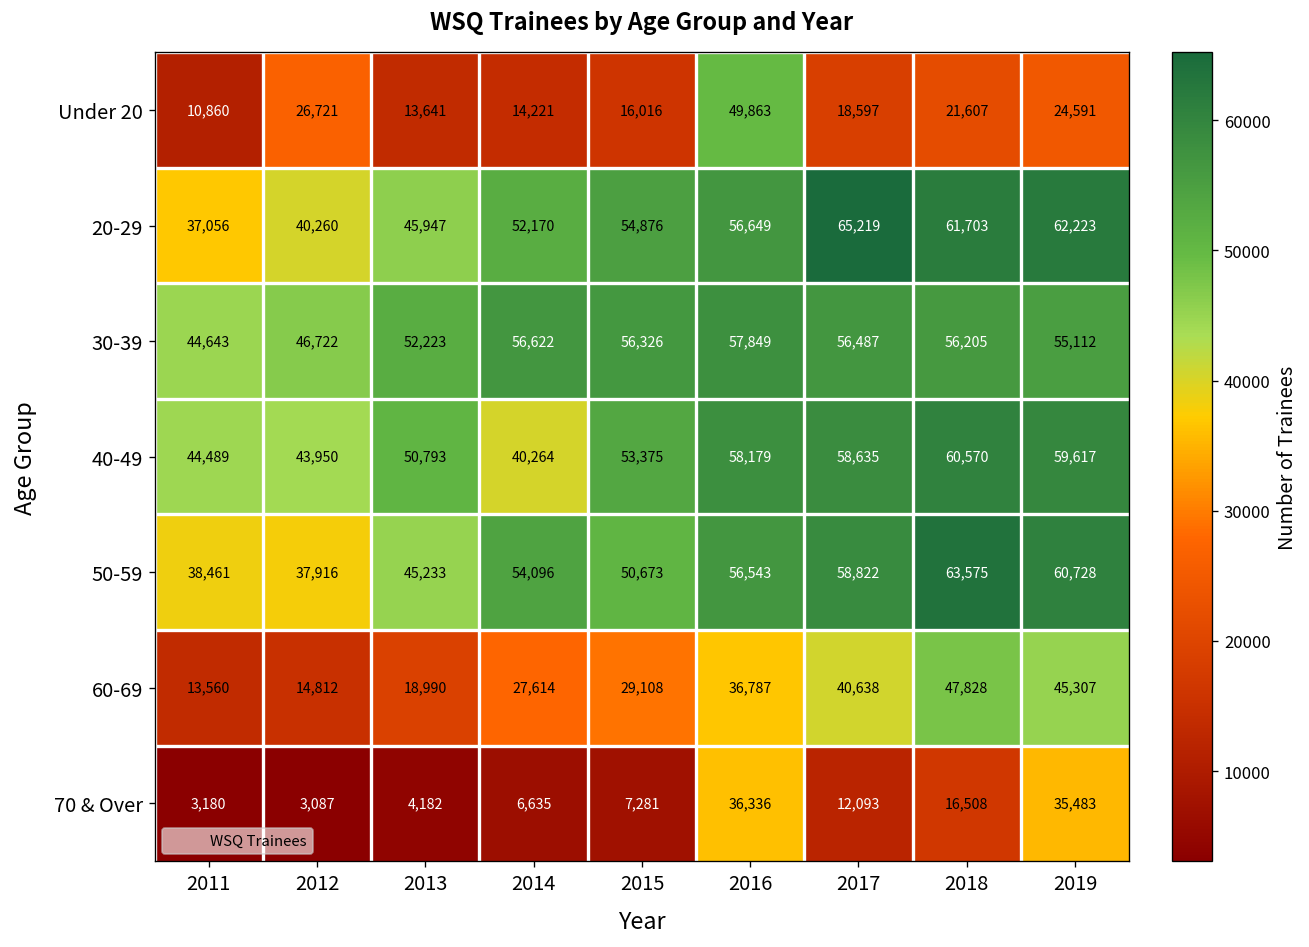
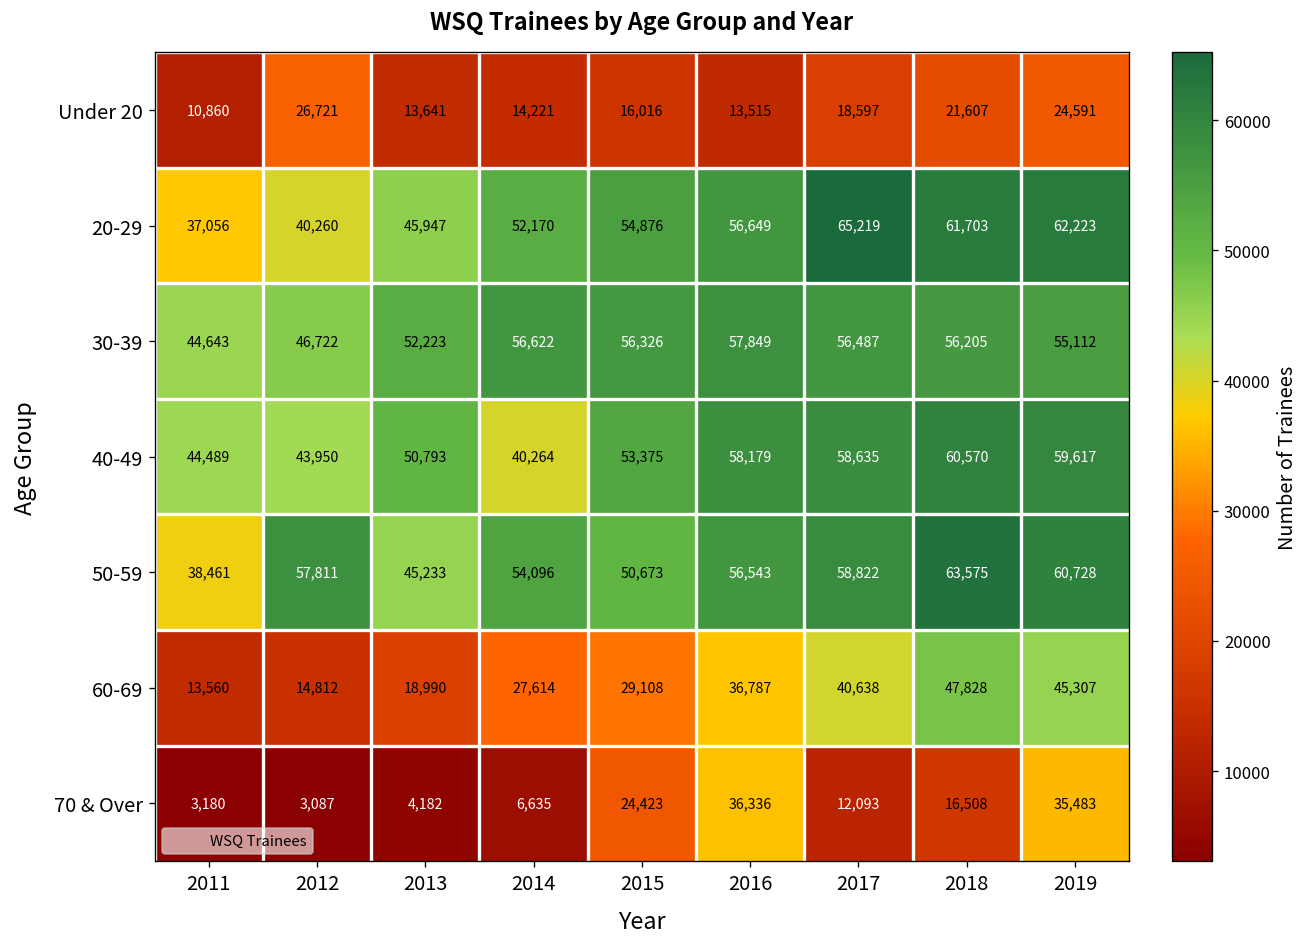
  {
    "Under 20": {
      "2011": "10,860",
      "2012": "26,721",
      "2013": "13,641",
      "2014": "14,221",
      "2015": "16,016",
-     "2016": "49,863",
+     "2016": "13,515",
      "2017": "18,597",
      "2018": "21,607",
      "2019": "24,591"
    },
    "20-29": {
      "2011": "37,056",
      "2012": "40,260",
      "2013": "45,947",
      "2014": "52,170",
      "2015": "54,876",
      "2016": "56,649",
      "2017": "65,219",
      "2018": "61,703",
      "2019": "62,223"
    },
    "30-39": {
      "2011": "44,643",
      "2012": "46,722",
      "2013": "52,223",
      "2014": "56,622",
      "2015": "56,326",
      "2016": "57,849",
      "2017": "56,487",
      "2018": "56,205",
      "2019": "55,112"
    },
    "40-49": {
      "2011": "44,489",
      "2012": "43,950",
      "2013": "50,793",
      "2014": "40,264",
      "2015": "53,375",
      "2016": "58,179",
      "2017": "58,635",
      "2018": "60,570",
      "2019": "59,617"
    },
    "50-59": {
      "2011": "38,461",
-     "2012": "37,916",
+     "2012": "57,811",
      "2013": "45,233",
      "2014": "54,096",
      "2015": "50,673",
      "2016": "56,543",
      "2017": "58,822",
      "2018": "63,575",
      "2019": "60,728"
    },
    "60-69": {
      "2011": "13,560",
      "2012": "14,812",
      "2013": "18,990",
      "2014": "27,614",
      "2015": "29,108",
      "2016": "36,787",
      "2017": "40,638",
      "2018": "47,828",
      "2019": "45,307"
    },
    "70 & Over": {
      "2011": "3,180",
      "2012": "3,087",
      "2013": "4,182",
      "2014": "6,635",
-     "2015": "7,281",
+     "2015": "24,423",
      "2016": "36,336",
      "2017": "12,093",
      "2018": "16,508",
      "2019": "35,483"
    }
  }
